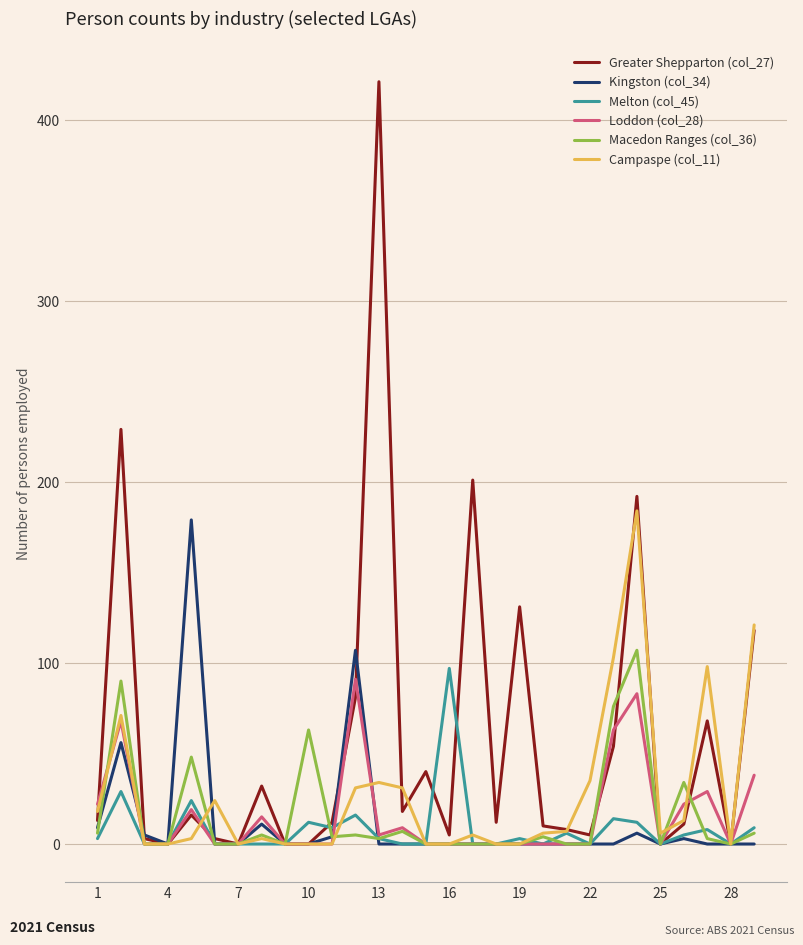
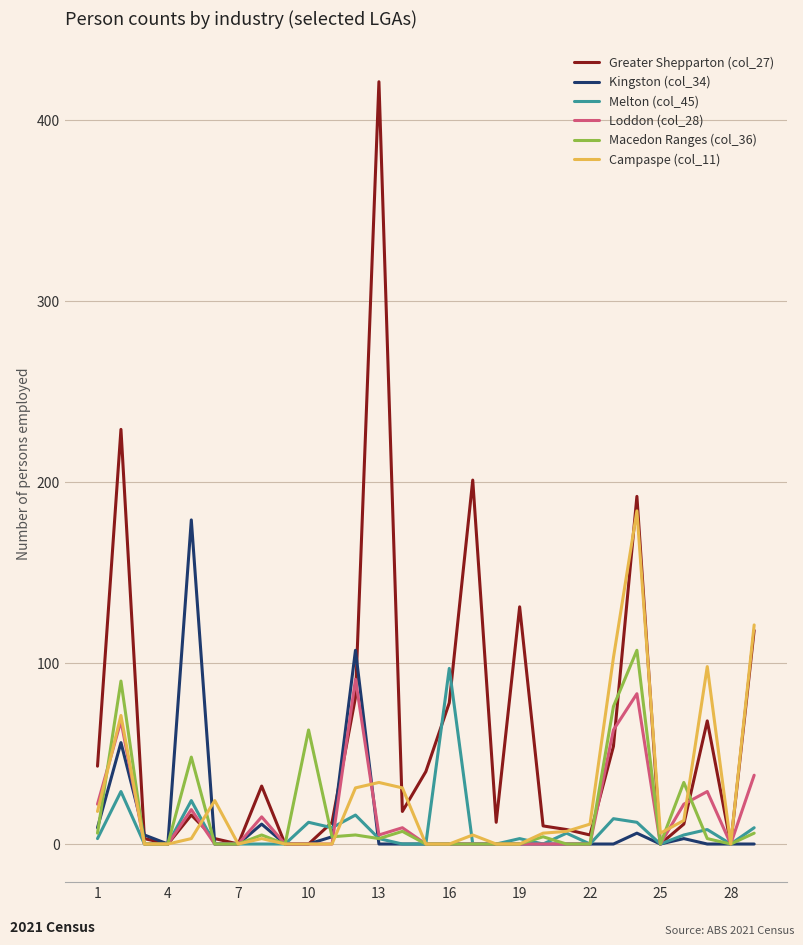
  {
    "Greater Shepparton (col_27)": {
-     "1": 13,
+     "1": 43,
      "13": 421,
-     "16": 5,
+     "16": 78,
      "19": 131,
      "22": 5
    },
    "Kingston (col_34)": {
      "1": 9,
      "13": 0
    },
    "Melton (col_45)": {
      "1": 3,
      "10": 12,
      "16": 97,
      "19": 3
    },
    "Loddon (col_28)": {
      "1": 22,
      "13": 5
    },
    "Macedon Ranges (col_36)": {
      "1": 6,
      "10": 63
    },
    "Campaspe (col_11)": {
      "1": 18,
      "13": 34,
-     "22": 35,
+     "22": 11,
      "25": 6
    }
  }
